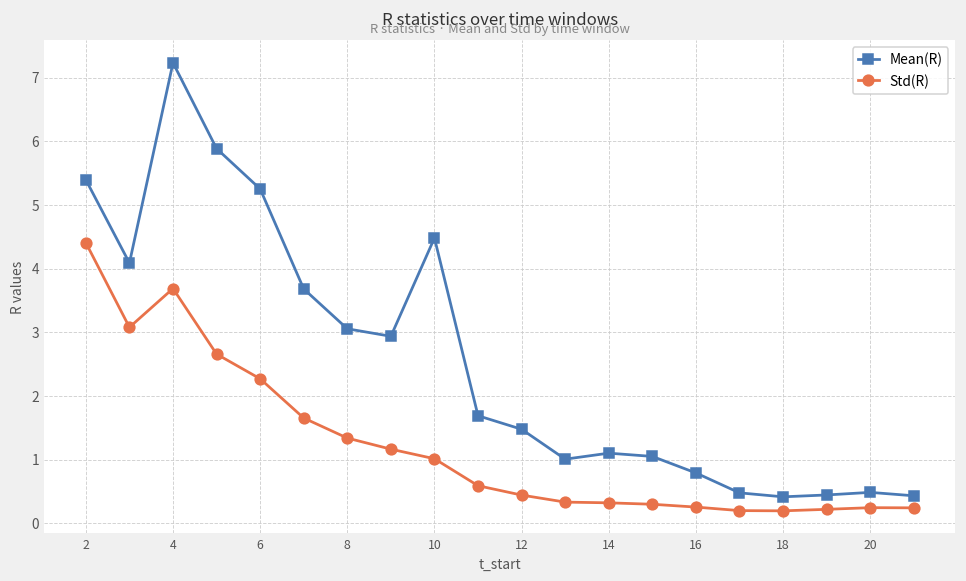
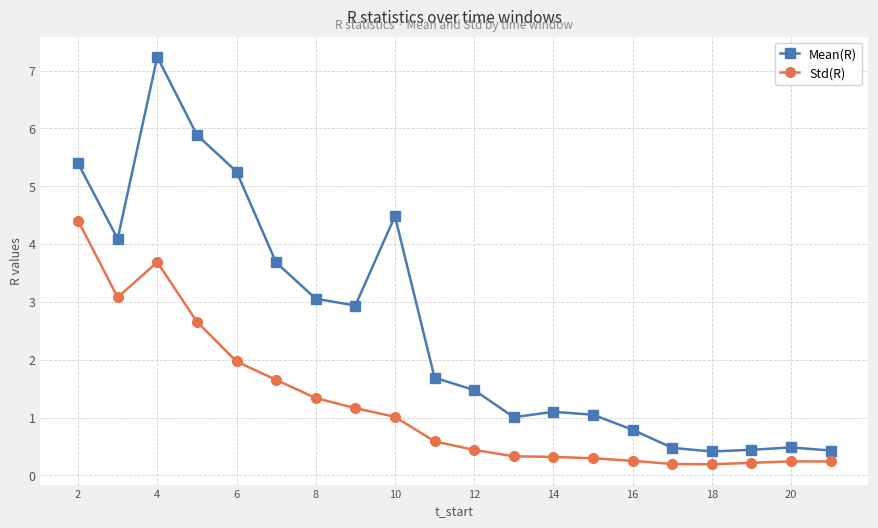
  {
    "Mean(R)": {
      "2": 5.4,
      "4": 7.2,
      "6": 5.3,
      "8": 3.1,
      "10": 4.5,
      "12": 1.5,
      "14": 1.1,
      "16": 0.8,
      "18": 0.4,
      "20": 0.5
    },
    "Std(R)": {
      "2": 4.4,
      "4": 3.7,
-     "6": 2.3,
+     "6": 2.0,
      "8": 1.3,
      "10": 1.0,
      "12": 0.4,
      "14": 0.3,
      "16": 0.3,
      "18": 0.2,
      "20": 0.2
    }
  }
